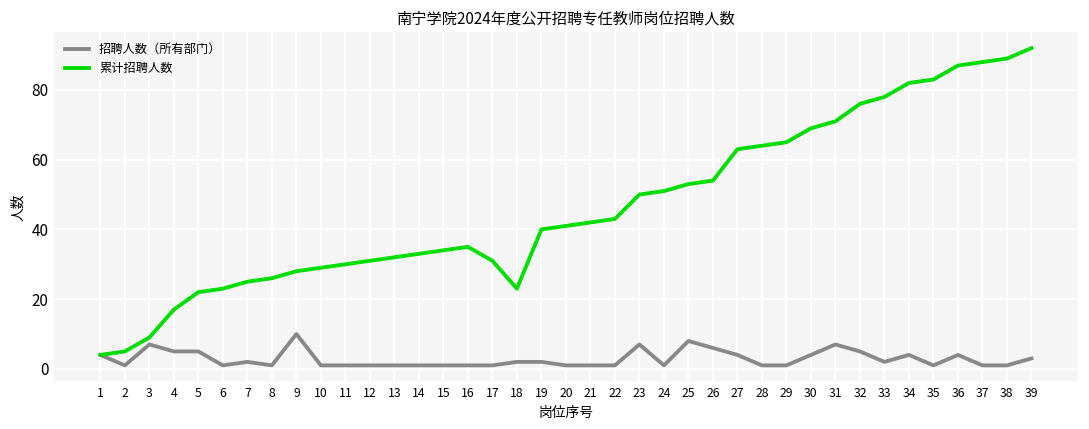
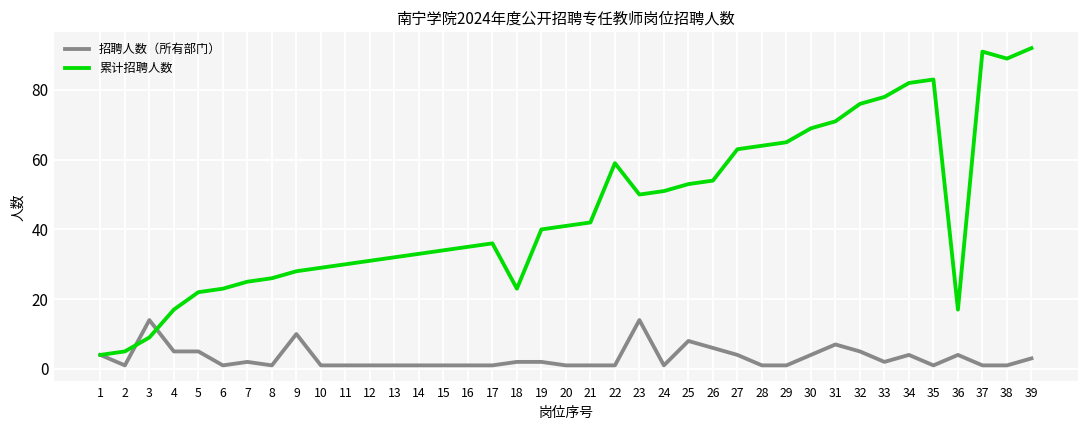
  {
    "招聘人数（所有部门）": {
      "2": 1,
-     "3": 7,
+     "3": 14,
      "4": 5,
      "5": 5,
      "6": 1,
      "7": 2,
      "8": 1,
      "9": 10,
      "10": 1,
      "11": 1,
      "12": 1,
      "13": 1,
      "14": 1,
      "15": 1,
      "16": 1,
      "17": 1,
      "18": 2,
      "19": 2,
      "20": 1,
      "21": 1,
      "22": 1,
-     "23": 7,
+     "23": 14,
      "24": 1,
      "25": 8,
      "26": 6,
      "27": 4,
      "28": 1,
      "29": 1,
      "30": 4,
      "31": 7,
      "32": 5,
      "33": 2,
      "34": 4,
      "35": 1,
      "36": 4,
      "37": 1,
      "38": 1,
      "39": 3
    },
    "累计招聘人数": {
      "2": 5,
      "3": 9,
      "4": 17,
      "5": 22,
      "6": 23,
      "7": 25,
      "8": 26,
      "9": 28,
      "10": 29,
      "11": 30,
      "12": 31,
      "13": 32,
      "14": 33,
      "15": 34,
      "16": 35,
-     "17": 31,
+     "17": 36,
      "18": 23,
      "19": 40,
      "20": 41,
      "21": 42,
-     "22": 43,
+     "22": 59,
      "23": 50,
      "24": 51,
      "25": 53,
      "26": 54,
      "27": 63,
      "28": 64,
      "29": 65,
      "30": 69,
      "31": 71,
      "32": 76,
      "33": 78,
      "34": 82,
      "35": 83,
-     "36": 87,
-     "37": 88,
+     "36": 17,
+     "37": 91,
      "38": 89,
      "39": 92
    }
  }
